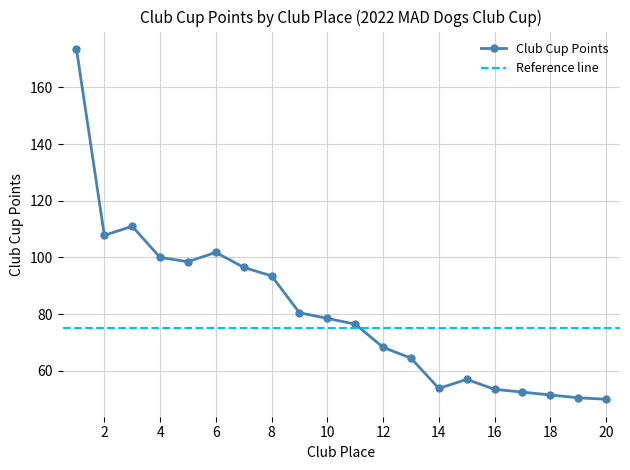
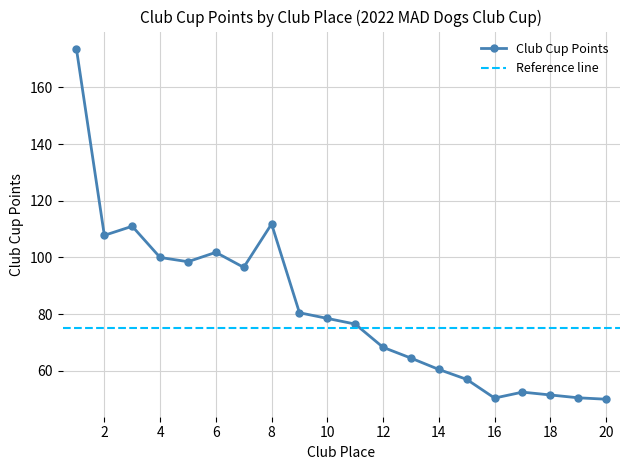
  {
    "2": 108,
    "4": 100,
    "6": 102,
-   "8": 94,
+   "8": 112,
    "10": 79,
    "12": 68,
-   "14": 54,
-   "16": 54,
+   "14": 61,
+   "16": 50,
    "18": 52,
    "20": 50
  }
